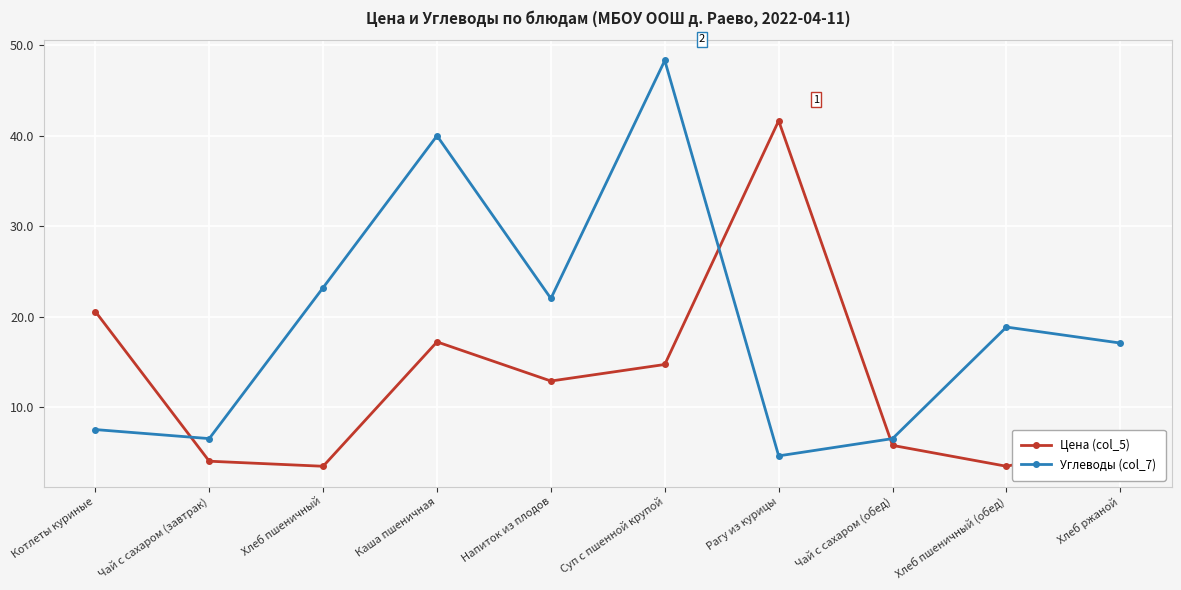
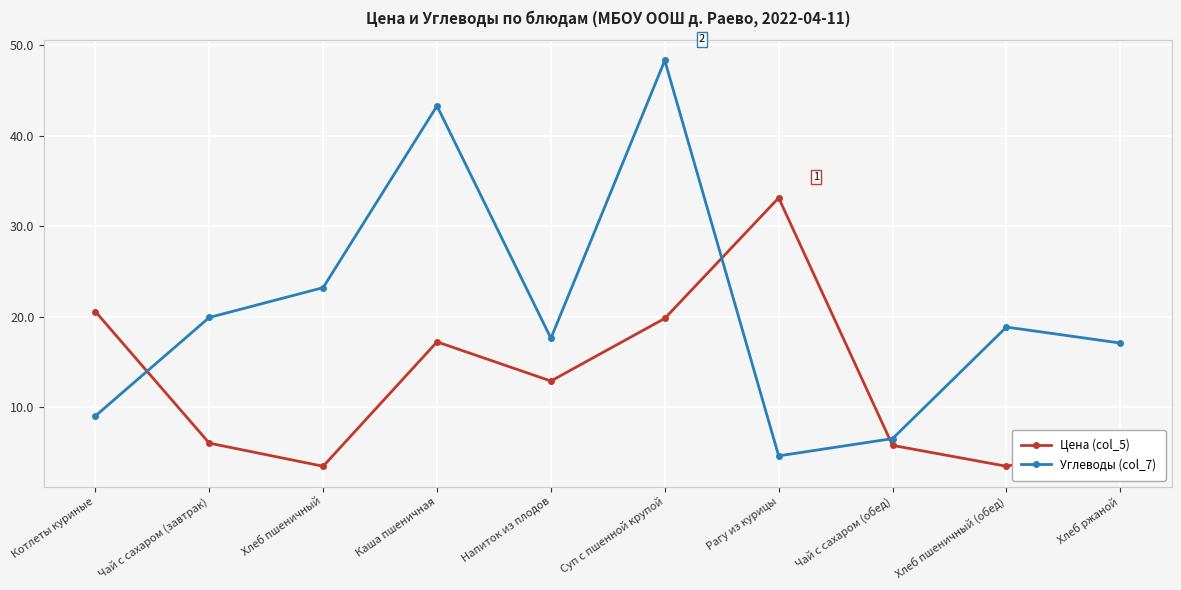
  {
    "Цена (col_5)": {
      "Котлеты куриные": 21,
-     "Чай с сахаром (завтрак)": 4,
+     "Чай с сахаром (завтрак)": 6,
      "Хлеб пшеничный": 3,
      "Каша пшеничная": 17,
      "Напиток из плодов": 13,
-     "Суп с пшенной крупой": 15,
-     "Рагу из курицы": 42,
+     "Суп с пшенной крупой": 20,
+     "Рагу из курицы": 33,
      "Чай с сахаром (обед)": 6,
      "Хлеб пшеничный (обед)": 3
    },
    "Углеводы (col_7)": {
-     "Котлеты куриные": 8,
-     "Чай с сахаром (завтрак)": 7,
+     "Котлеты куриные": 9,
+     "Чай с сахаром (завтрак)": 20,
      "Хлеб пшеничный": 23,
-     "Каша пшеничная": 40,
-     "Напиток из плодов": 22,
+     "Каша пшеничная": 43,
+     "Напиток из плодов": 18,
      "Суп с пшенной крупой": 48,
      "Рагу из курицы": 5,
      "Чай с сахаром (обед)": 7,
      "Хлеб пшеничный (обед)": 19,
      "Хлеб ржаной": 17
    }
  }
